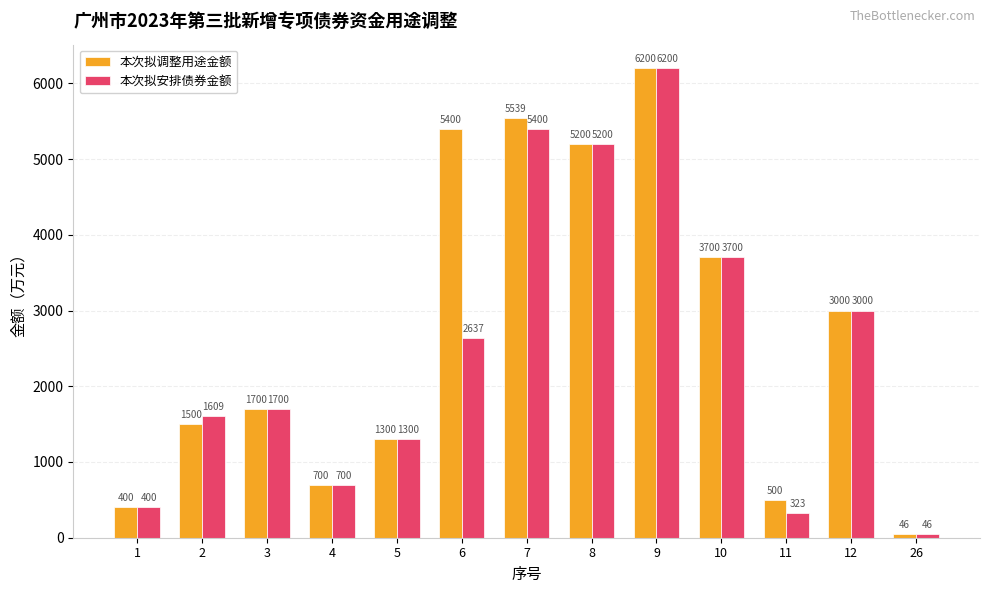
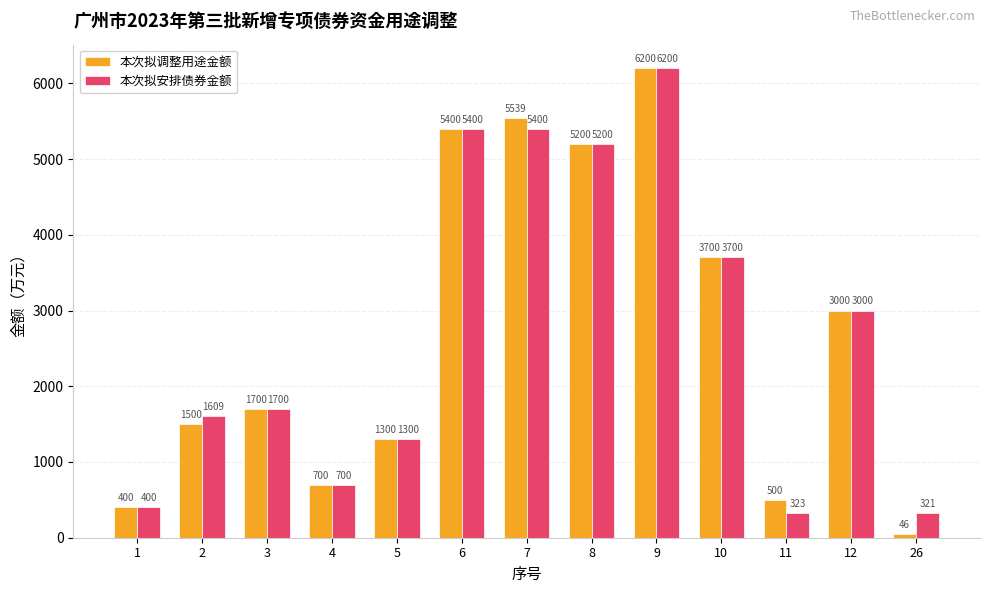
  {
    "本次拟调整用途金额": {
      "1": 400,
      "2": 1500,
      "3": 1700,
      "4": 700,
      "5": 1300,
      "6": 5400,
      "7": 5539,
      "8": 5200,
      "9": 6200,
      "10": 3700,
      "11": 500,
      "12": 3000,
      "26": 46
    },
    "本次拟安排债券金额": {
      "1": 400,
      "2": 1609,
      "3": 1700,
      "4": 700,
      "5": 1300,
-     "6": 2637,
+     "6": 5400,
      "7": 5400,
      "8": 5200,
      "9": 6200,
      "10": 3700,
      "11": 323,
      "12": 3000,
-     "26": 46
+     "26": 321
    }
  }
